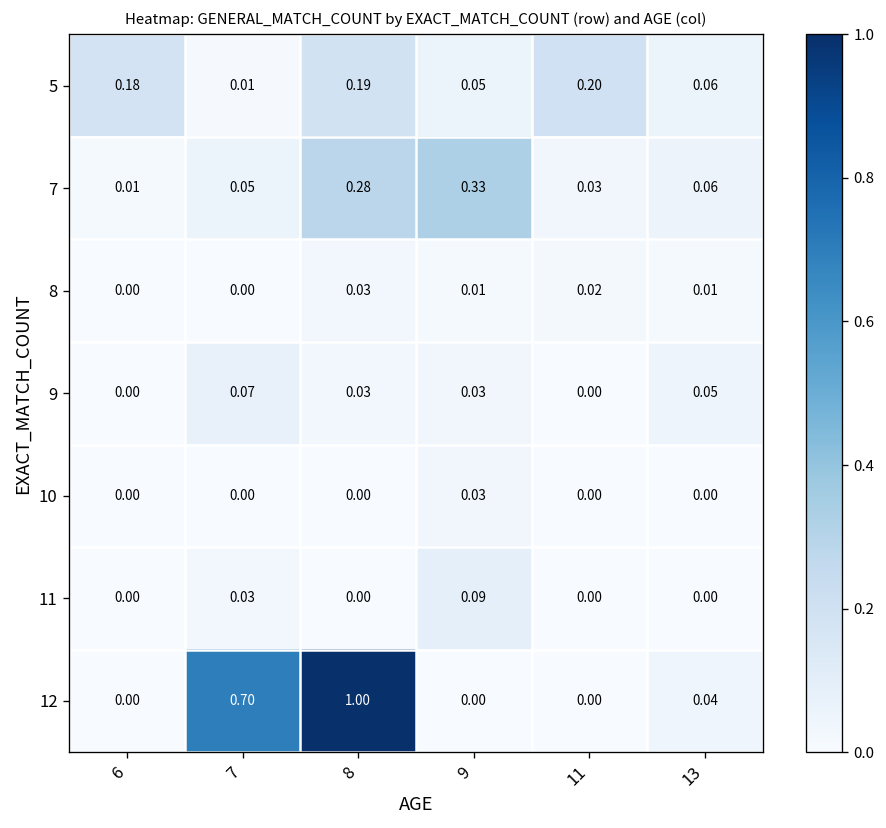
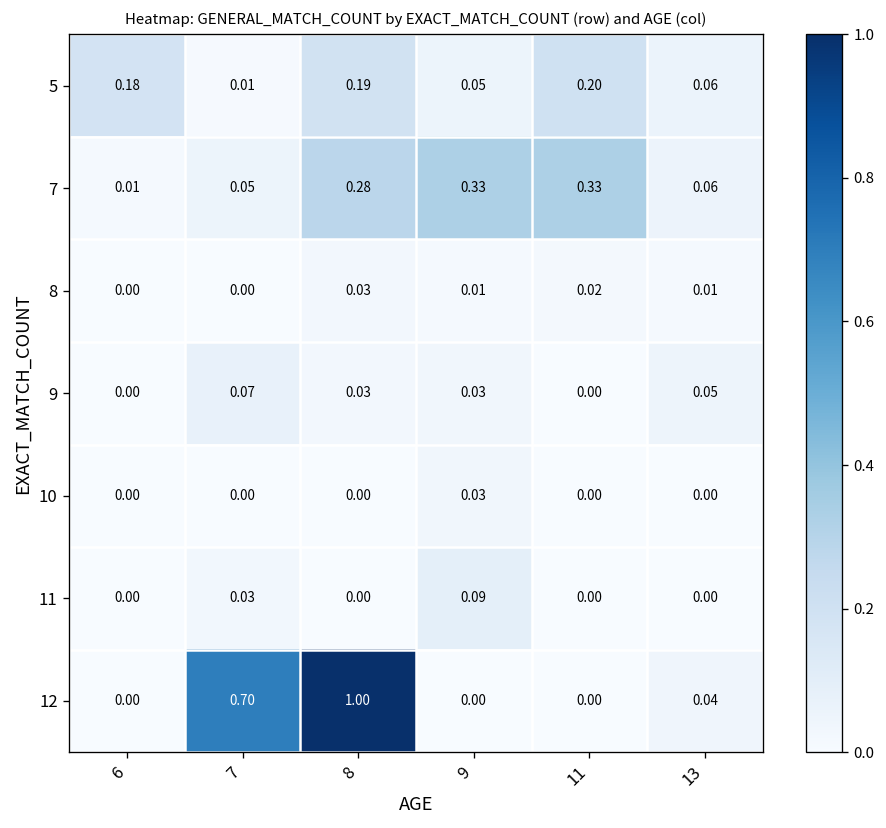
  {
    "5": {
      "6": 0.18,
      "7": 0.01,
      "8": 0.19,
      "9": 0.05,
      "11": 0.20,
      "13": 0.06
    },
    "7": {
      "6": 0.01,
      "7": 0.05,
      "8": 0.28,
      "9": 0.33,
-     "11": 0.03,
+     "11": 0.33,
      "13": 0.06
    },
    "8": {
      "6": 0.00,
      "7": 0.00,
      "8": 0.03,
      "9": 0.01,
      "11": 0.02,
      "13": 0.01
    },
    "9": {
      "6": 0.00,
      "7": 0.07,
      "8": 0.03,
      "9": 0.03,
      "11": 0.00,
      "13": 0.05
    },
    "10": {
      "6": 0.00,
      "7": 0.00,
      "8": 0.00,
      "9": 0.03,
      "11": 0.00,
      "13": 0.00
    },
    "11": {
      "6": 0.00,
      "7": 0.03,
      "8": 0.00,
      "9": 0.09,
      "11": 0.00,
      "13": 0.00
    },
    "12": {
      "6": 0.00,
      "7": 0.70,
      "8": 1.00,
      "9": 0.00,
      "11": 0.00,
      "13": 0.04
    }
  }
